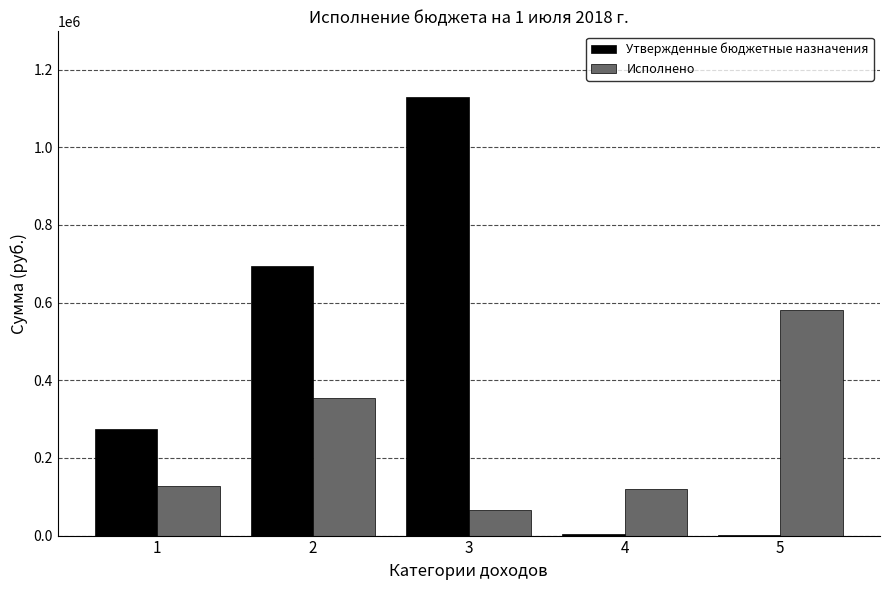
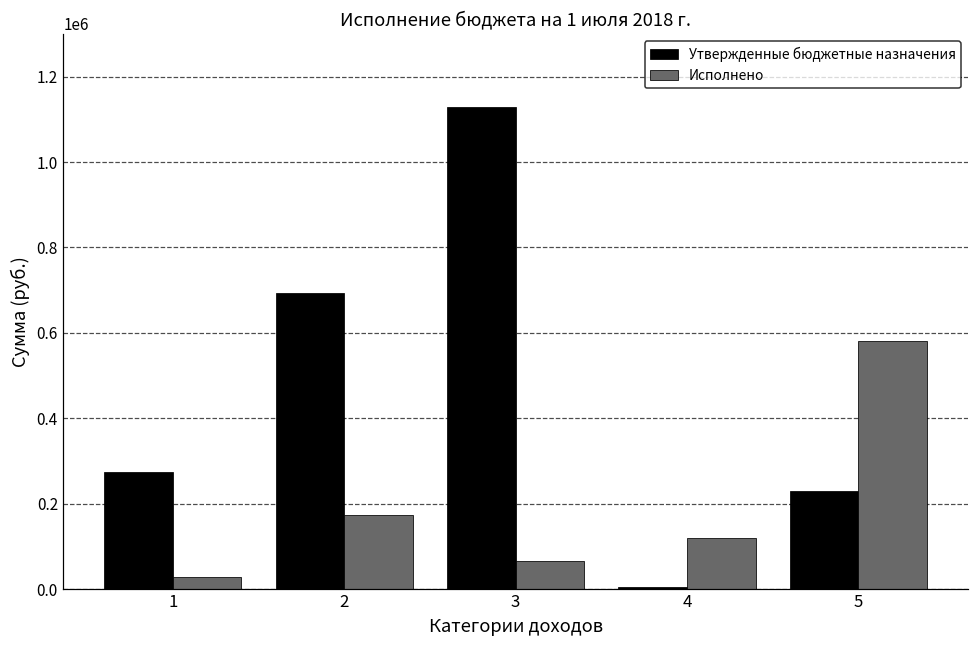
  {
    "Утвержденные бюджетные назначения": {
      "1": 270000,
      "2": 690000,
      "3": 1130000,
-     "5": 0
+     "5": 230000
    },
    "Исполнено": {
-     "1": 130000,
-     "2": 350000,
+     "1": 30000,
+     "2": 170000,
      "3": 70000,
      "4": 120000,
      "5": 580000
    }
  }
